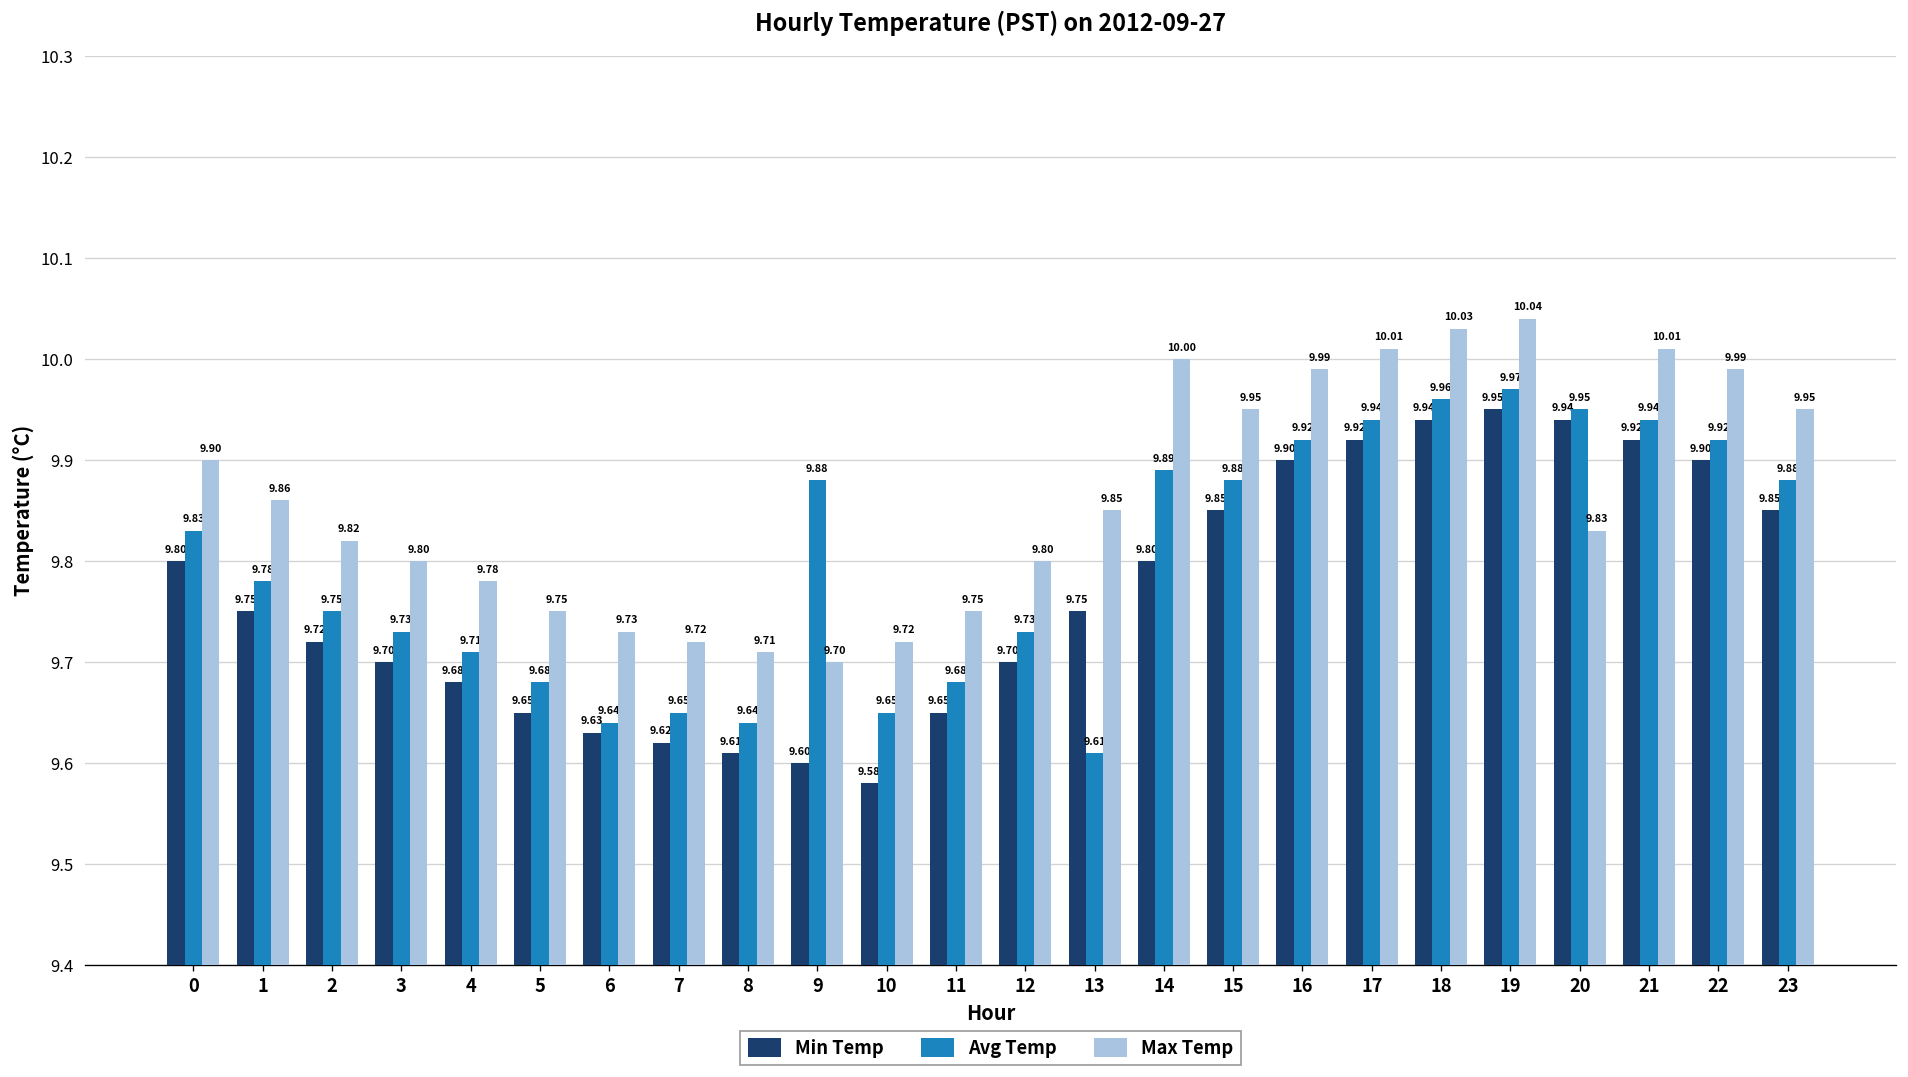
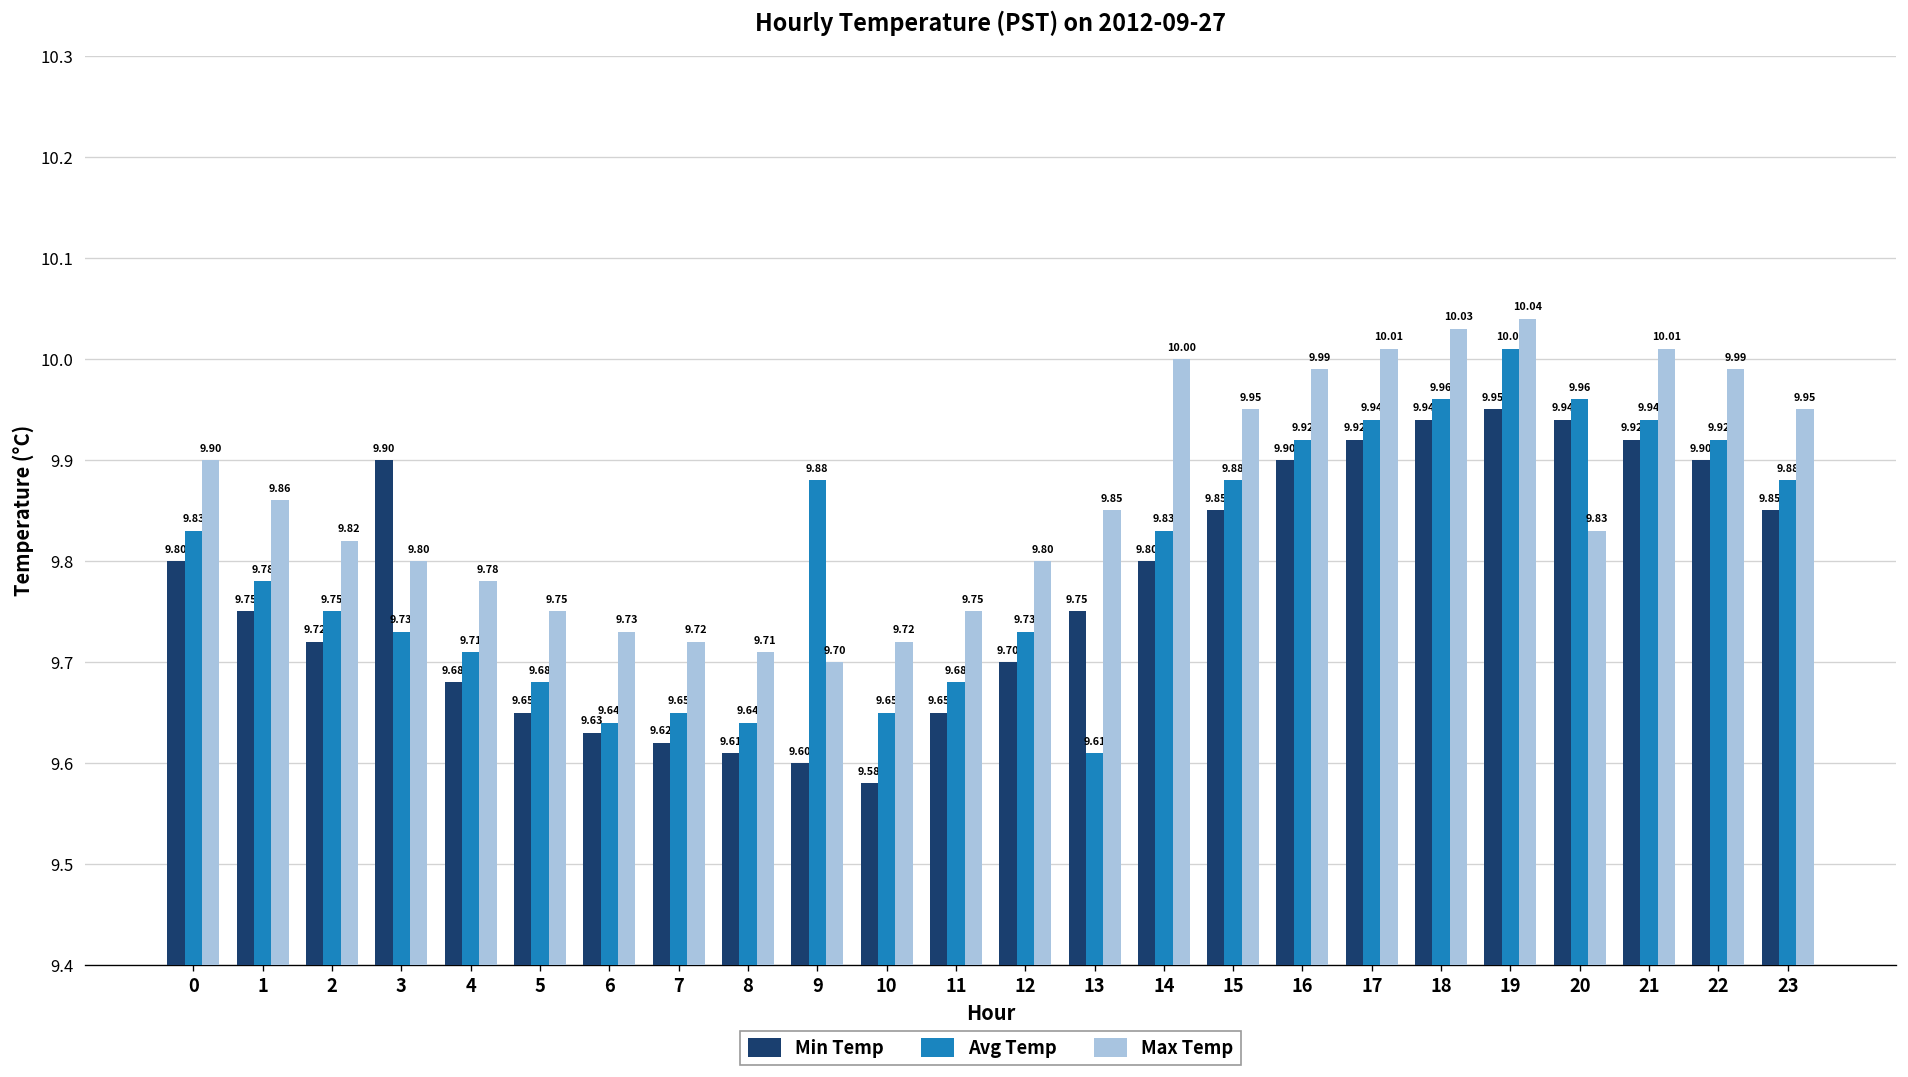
  {
    "Min Temp": {
      "0": 9.80,
      "1": 9.75,
      "2": 9.72,
-     "3": 9.70,
+     "3": 9.90,
      "4": 9.68,
      "5": 9.65,
      "6": 9.63,
      "7": 9.62,
      "8": 9.61,
      "9": 9.60,
      "10": 9.58,
      "11": 9.65,
      "12": 9.70,
      "13": 9.75,
      "14": 9.80,
      "15": 9.85,
      "16": 9.90,
      "17": 9.92,
      "18": 9.94,
      "19": 9.95,
      "20": 9.94,
      "21": 9.92,
      "22": 9.90,
      "23": 9.85
    },
    "Avg Temp": {
      "0": 9.83,
      "1": 9.78,
      "2": 9.75,
      "3": 9.73,
      "4": 9.71,
      "5": 9.68,
      "6": 9.64,
      "7": 9.65,
      "8": 9.64,
      "9": 9.88,
      "10": 9.65,
      "11": 9.68,
      "12": 9.73,
      "13": 9.61,
-     "14": 9.89,
+     "14": 9.83,
      "15": 9.88,
      "16": 9.92,
      "17": 9.94,
      "18": 9.96,
-     "19": 9.97,
-     "20": 9.95,
+     "19": 10.01,
+     "20": 9.96,
      "21": 9.94,
      "22": 9.92,
      "23": 9.88
    },
    "Max Temp": {
      "0": 9.90,
      "1": 9.86,
      "2": 9.82,
      "3": 9.80,
      "4": 9.78,
      "5": 9.75,
      "6": 9.73,
      "7": 9.72,
      "8": 9.71,
      "9": 9.70,
      "10": 9.72,
      "11": 9.75,
      "12": 9.80,
      "13": 9.85,
      "14": 10.00,
      "15": 9.95,
      "16": 9.99,
      "17": 10.01,
      "18": 10.03,
      "19": 10.04,
      "20": 9.83,
      "21": 10.01,
      "22": 9.99,
      "23": 9.95
    }
  }
